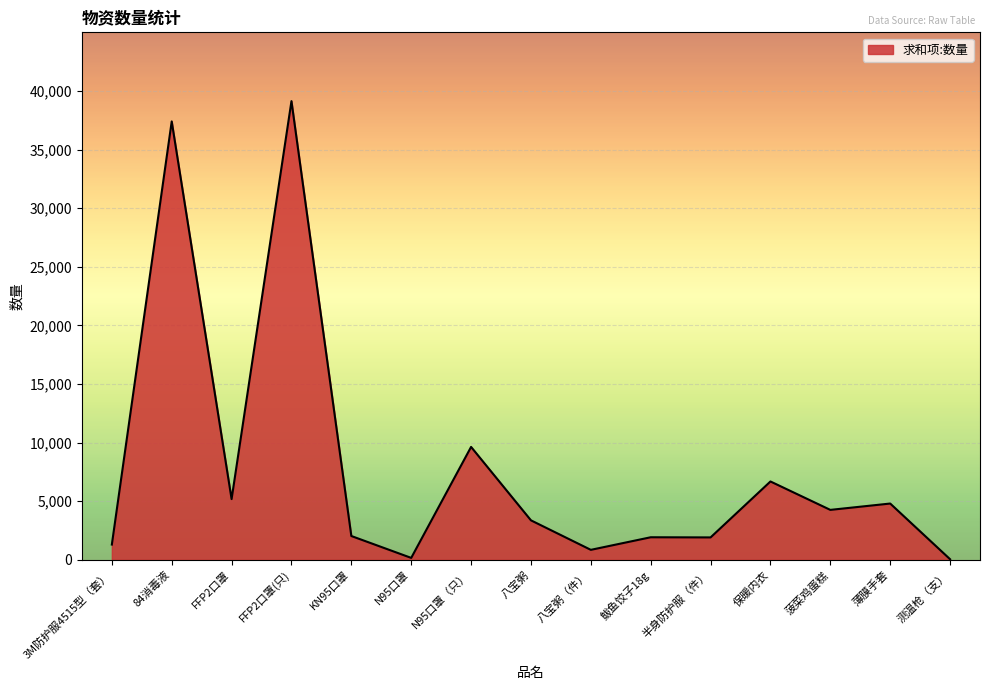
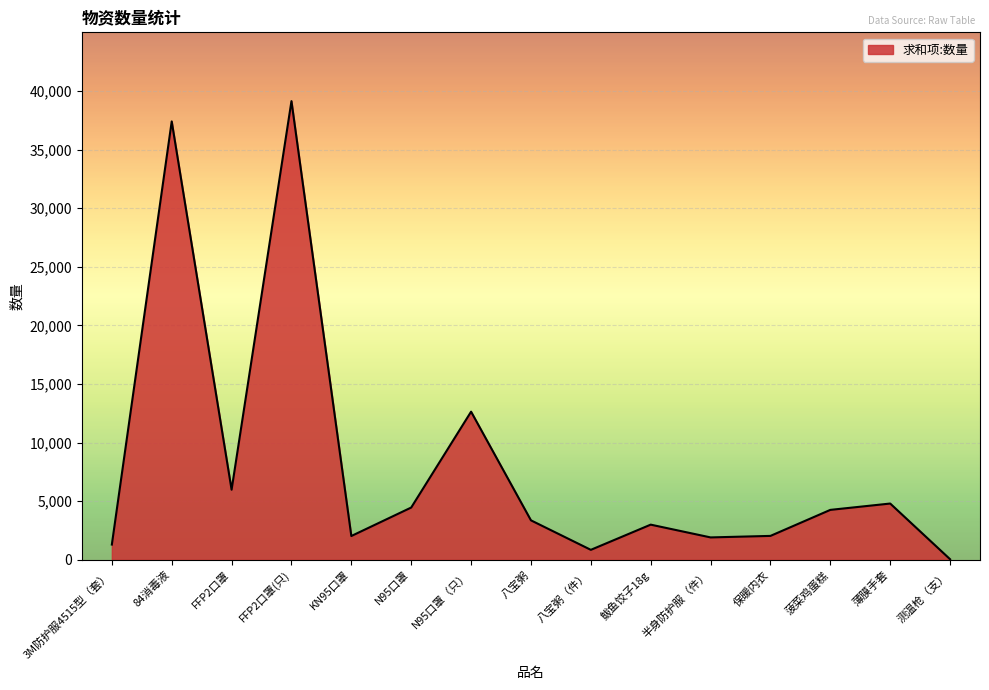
  {
    "3M防护服4515型（套）": "1,300",
    "84消毒液": "37,400",
-   "FFP2口罩": "5,200",
+   "FFP2口罩": "6,000",
    "FFP2口罩(只)": "39,100",
    "KN95口罩": "2,000",
-   "N95口罩": "200",
-   "N95口罩（只）": "9,600",
+   "N95口罩": "4,500",
+   "N95口罩（只）": "12,600",
    "八宝粥": "3,400",
    "八宝粥（件）": "900",
-   "鲅鱼饺子18g": "1,900",
+   "鲅鱼饺子18g": "3,000",
    "半身防护服（件）": "1,900",
-   "保暖内衣": "6,700",
+   "保暖内衣": "2,000",
    "菠菜鸡蛋糕": "4,300",
    "薄膜手套": "4,800",
    "测温枪（支）": "100"
  }
